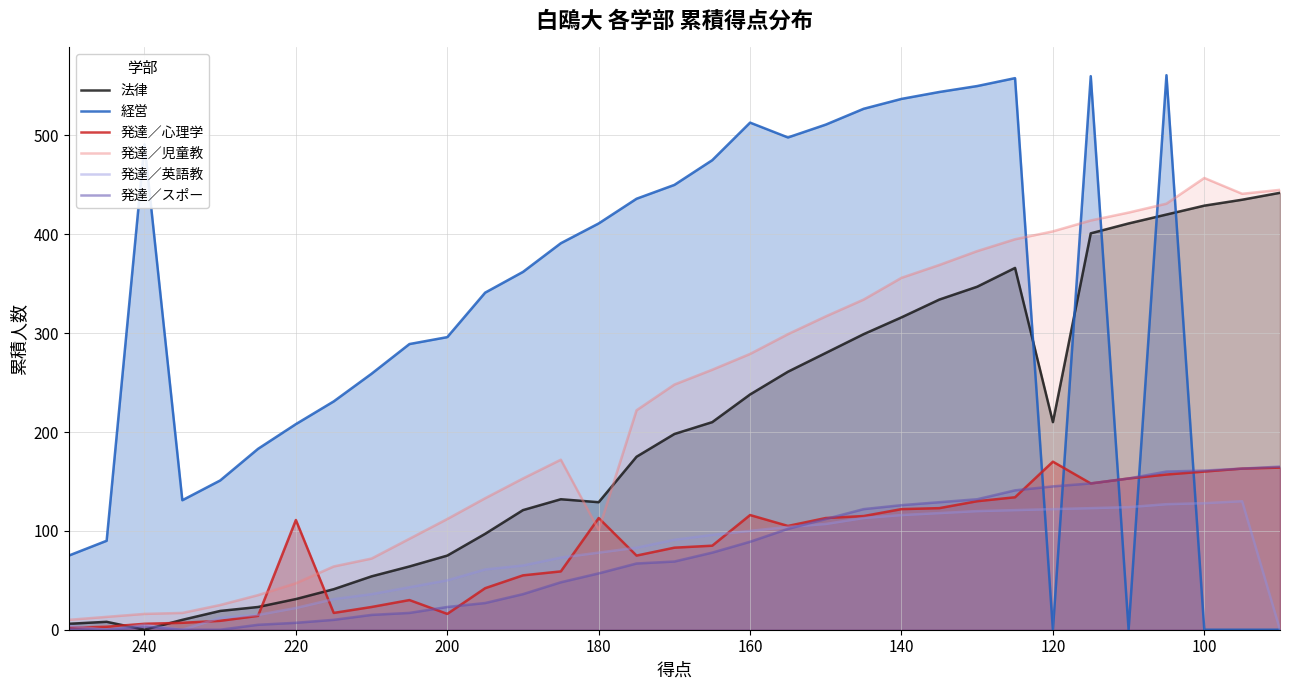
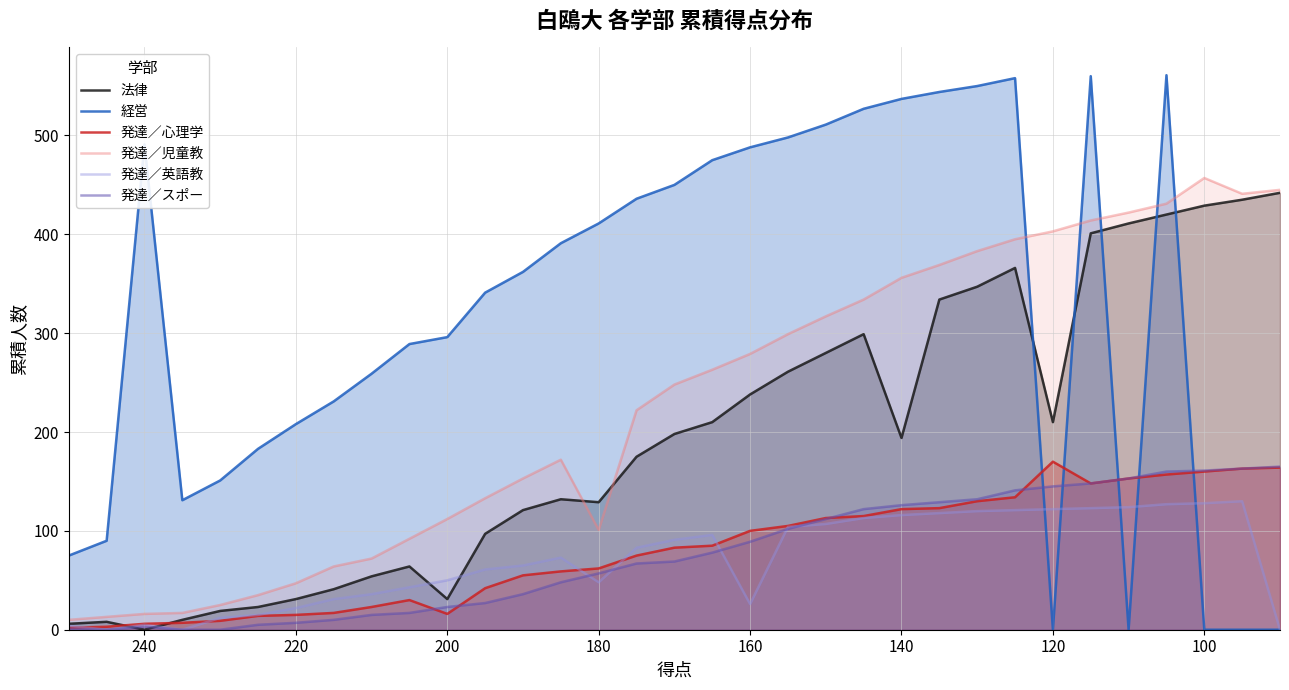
  {
    "法律": {
      "240": 0,
      "220": 30,
-     "200": 80,
+     "200": 30,
      "180": 130,
      "160": 240,
-     "140": 320,
+     "140": 190,
      "120": 210,
      "100": 430
    },
    "経営": {
      "220": 210,
      "200": 300,
      "180": 410,
-     "160": 510,
+     "160": 490,
      "140": 540,
      "120": 0,
      "100": 0
    },
    "発達／心理学": {
-     "220": 110,
+     "220": 20,
      "200": 20,
-     "180": 110,
-     "160": 120,
+     "180": 60,
+     "160": 100,
      "140": 120,
      "120": 170
    },
    "発達／児童教": {
      "240": 20,
      "220": 50,
      "200": 110,
      "180": 100,
      "160": 280,
      "140": 360,
      "120": 400,
      "100": 460
    },
    "発達／英語教": {
      "220": 20,
      "200": 50,
-     "180": 80,
-     "160": 100,
+     "180": 50,
+     "160": 30,
      "140": 120,
      "120": 120,
      "100": 130
    },
    "発達／スポー": {
      "220": 10,
      "200": 20,
      "180": 60,
      "160": 90,
      "140": 130,
      "120": 150
    }
  }
